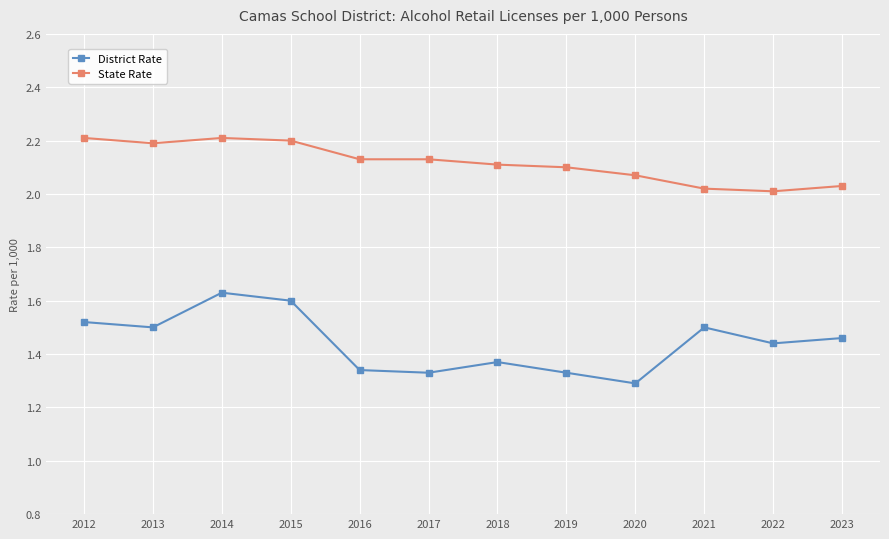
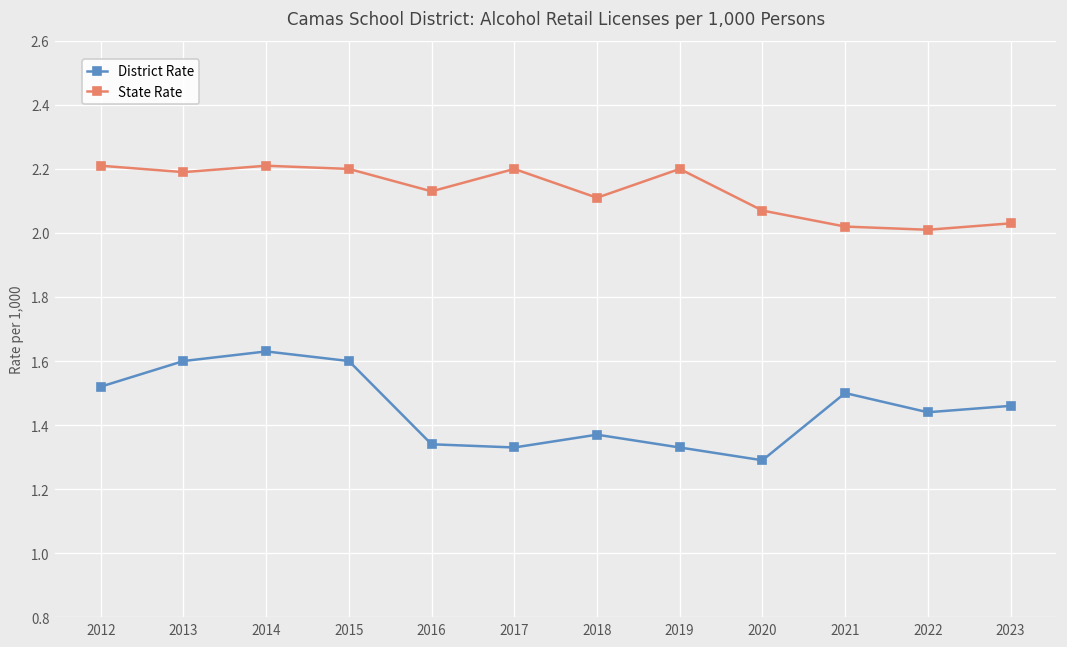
  {
    "District Rate": {
      "2012": 1.52,
-     "2013": 1.5,
+     "2013": 1.6,
      "2014": 1.63,
      "2015": 1.6,
      "2016": 1.34,
      "2017": 1.33,
      "2018": 1.37,
      "2019": 1.33,
      "2020": 1.29,
      "2021": 1.5,
      "2022": 1.44,
      "2023": 1.46
    },
    "State Rate": {
      "2012": 2.21,
      "2013": 2.19,
      "2014": 2.21,
      "2015": 2.20,
      "2016": 2.13,
-     "2017": 2.13,
+     "2017": 2.20,
      "2018": 2.11,
-     "2019": 2.1,
+     "2019": 2.2,
      "2020": 2.07,
      "2021": 2.02,
      "2022": 2.01,
      "2023": 2.03
    }
  }
